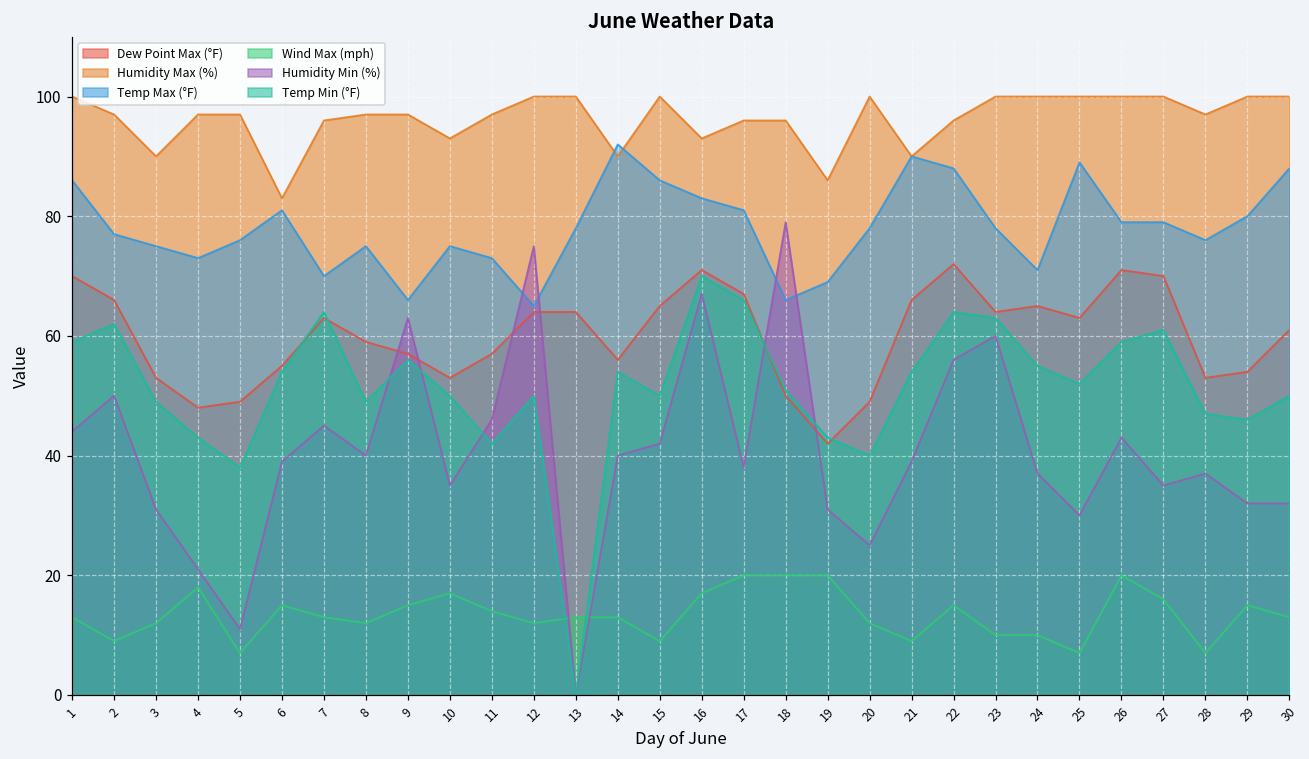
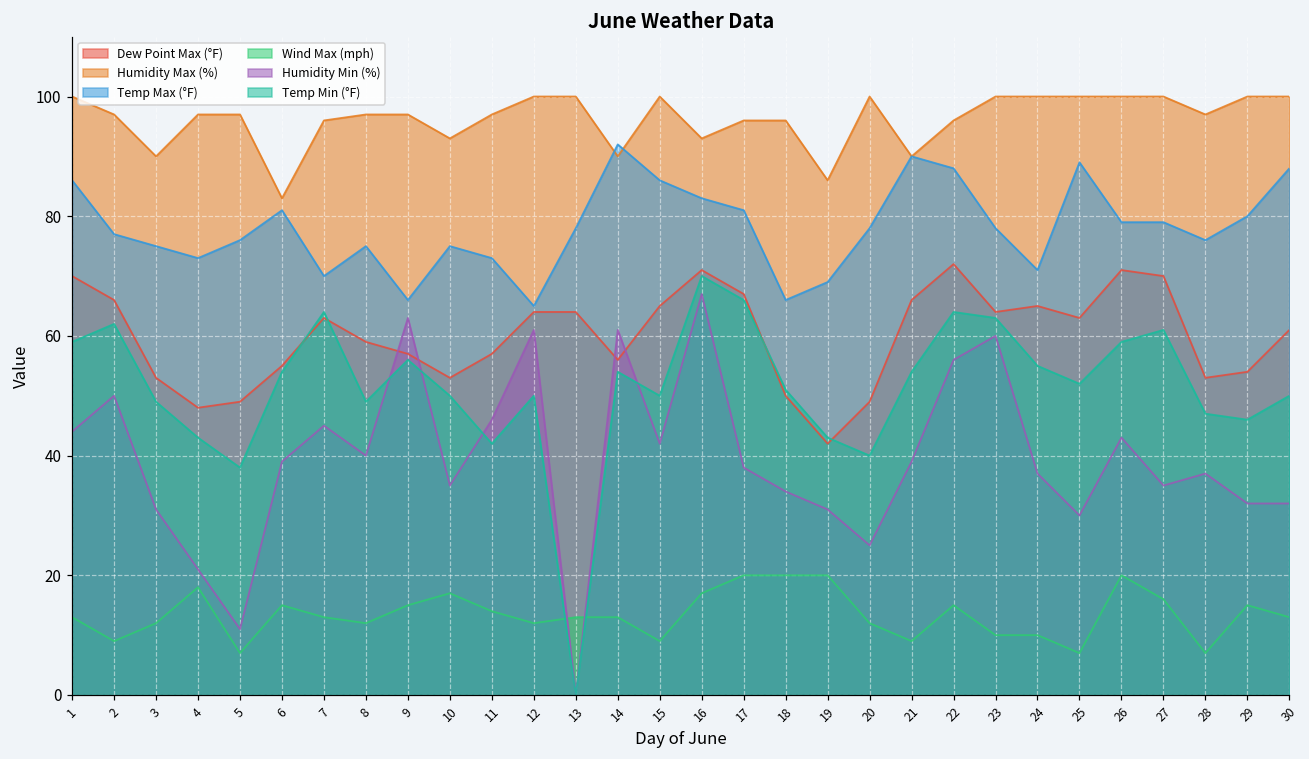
  {
    "Temp Max (°F)": {
      "1": 86,
      "2": 77,
      "3": 75,
      "4": 73,
      "5": 76,
      "6": 81,
      "7": 70,
      "8": 75,
      "9": 66,
      "10": 75,
      "11": 73,
      "12": 65,
      "13": 78,
      "14": 92,
      "15": 86,
      "16": 83,
      "17": 81,
      "18": 66,
      "19": 69,
      "20": 78,
      "22": 88,
      "23": 78,
      "24": 71,
      "25": 89,
      "26": 79,
      "27": 79,
      "28": 76,
      "29": 80,
      "30": 88
    },
    "Humidity Min (%)": {
      "1": 44,
      "2": 50,
      "3": 31,
      "4": 21,
      "5": 11,
      "6": 39,
      "7": 45,
      "8": 40,
      "9": 63,
      "10": 35,
      "11": 46,
-     "12": 75,
-     "14": 40,
+     "12": 61,
+     "14": 61,
      "15": 42,
      "16": 67,
      "17": 38,
-     "18": 79,
+     "18": 34,
      "19": 31,
      "20": 25,
      "21": 39,
      "22": 56,
      "23": 60,
      "24": 37,
      "25": 30,
      "26": 43,
      "27": 35,
      "28": 37,
      "29": 32,
      "30": 32
    }
  }
